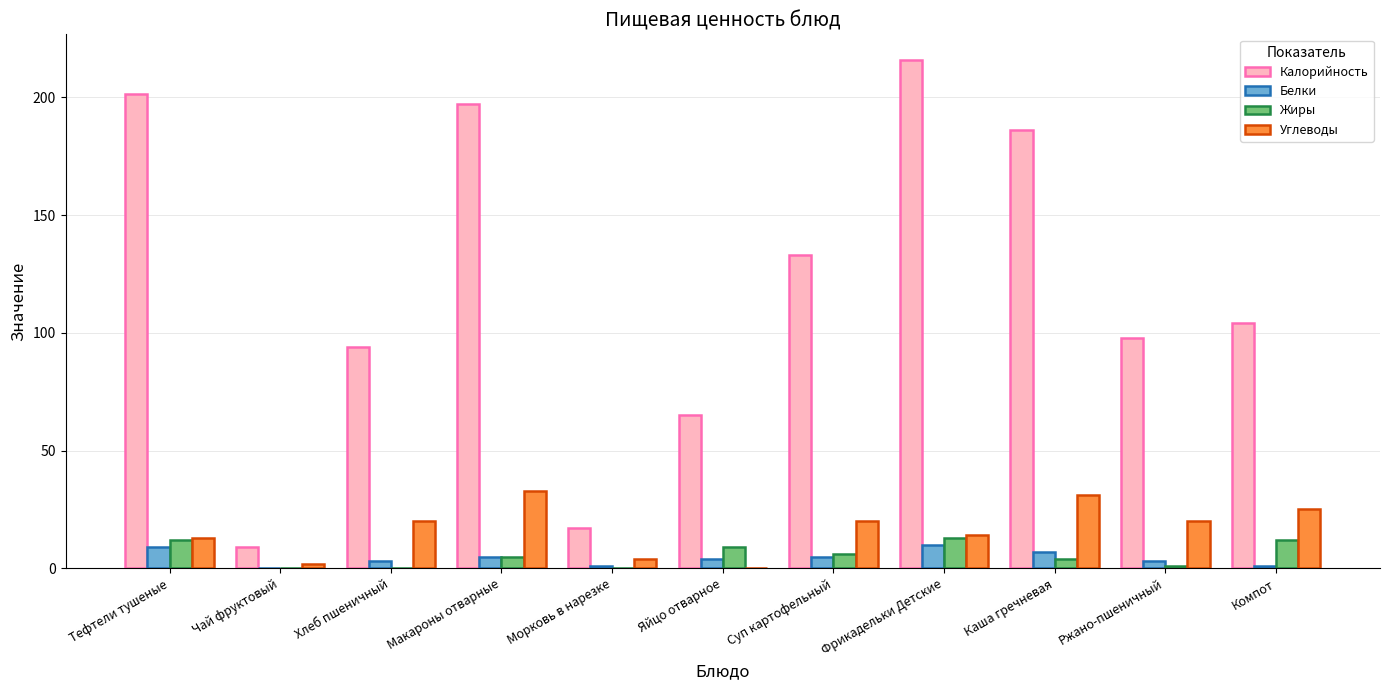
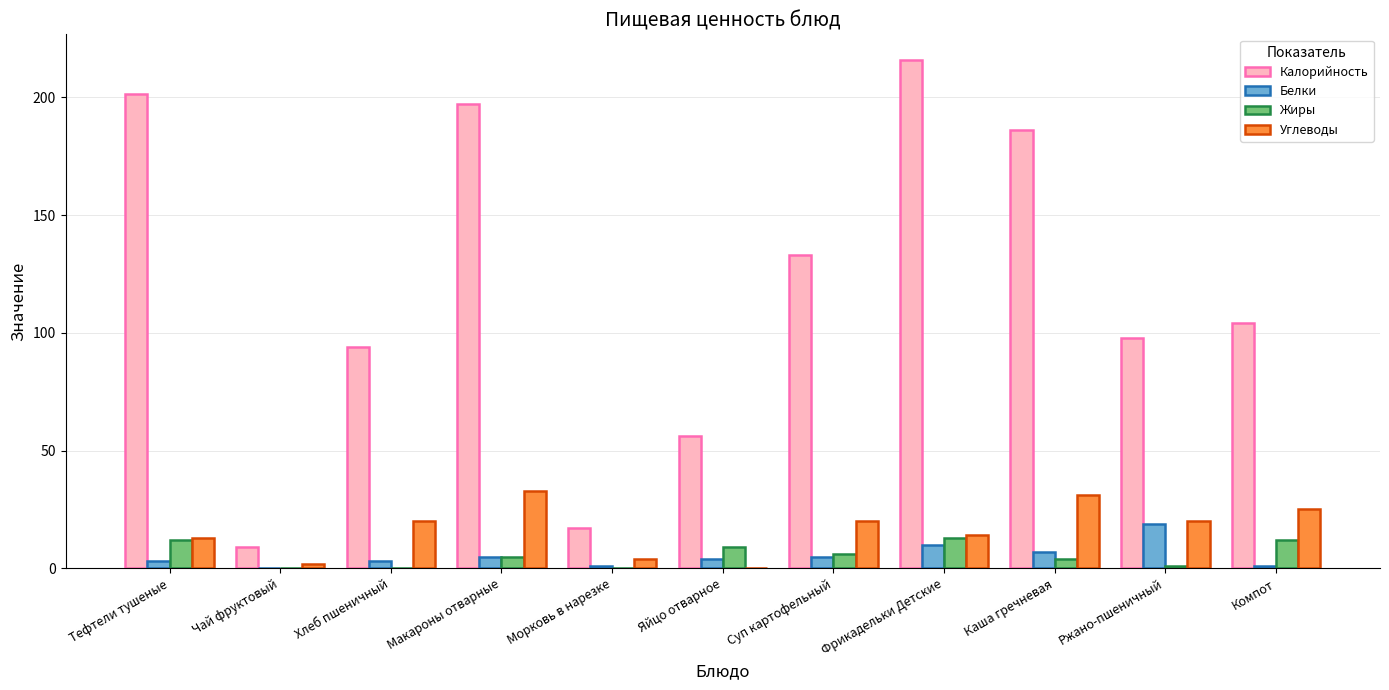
  {
    "Калорийность": {
      "Тефтели тушеные": 202,
      "Чай фруктовый": 9,
      "Хлеб пшеничный": 94,
      "Макароны отварные": 197,
      "Морковь в нарезке": 17,
-     "Яйцо отварное": 65,
+     "Яйцо отварное": 56,
      "Суп картофельный": 133,
      "Фрикадельки Детские": 216,
      "Каша гречневая": 186,
      "Ржано-пшеничный": 98,
      "Компот": 104
    },
    "Белки": {
-     "Тефтели тушеные": 9,
+     "Тефтели тушеные": 3,
      "Чай фруктовый": 0,
      "Хлеб пшеничный": 3,
      "Макароны отварные": 5,
      "Яйцо отварное": 4,
      "Суп картофельный": 5,
      "Фрикадельки Детские": 10,
      "Каша гречневая": 7,
-     "Ржано-пшеничный": 3
+     "Ржано-пшеничный": 19
    },
    "Жиры": {
      "Тефтели тушеные": 12,
      "Чай фруктовый": 0,
      "Хлеб пшеничный": 0,
      "Макароны отварные": 5,
      "Морковь в нарезке": 0,
      "Яйцо отварное": 9,
      "Суп картофельный": 6,
      "Фрикадельки Детские": 13,
      "Каша гречневая": 4,
      "Компот": 12
    },
    "Углеводы": {
      "Тефтели тушеные": 13,
      "Чай фруктовый": 2,
      "Хлеб пшеничный": 20,
      "Макароны отварные": 33,
      "Морковь в нарезке": 4,
      "Яйцо отварное": 0,
      "Суп картофельный": 20,
      "Фрикадельки Детские": 14,
      "Каша гречневая": 31,
      "Ржано-пшеничный": 20,
      "Компот": 25
    }
  }
